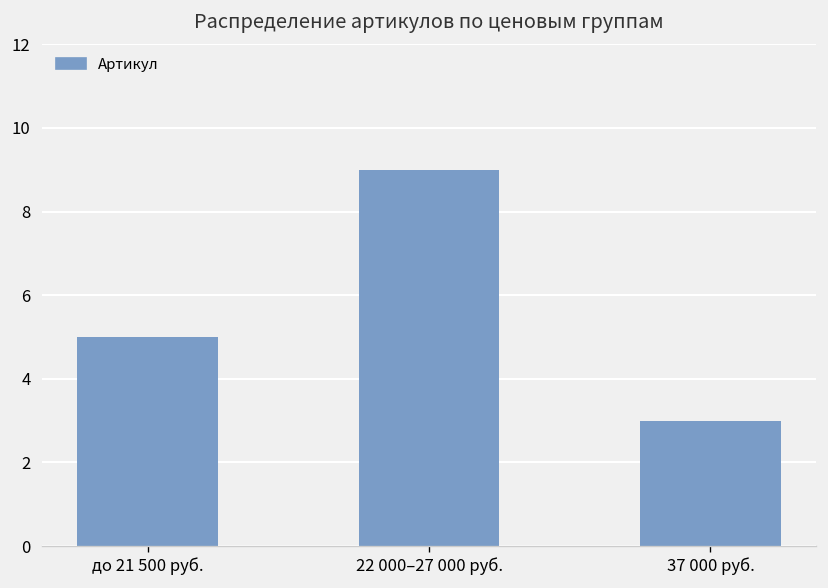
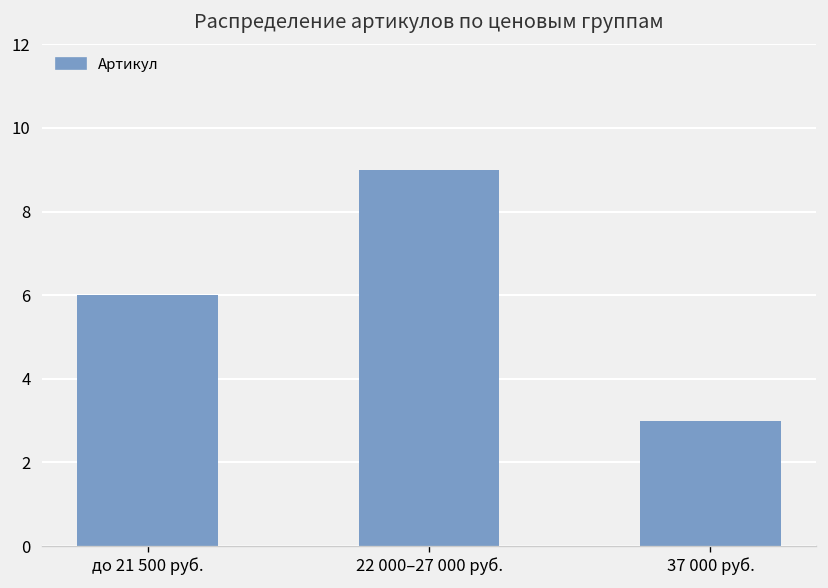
  {
-   "до 21 500 руб.": 5,
+   "до 21 500 руб.": 6,
    "22 000–27 000 руб.": 9,
    "37 000 руб.": 3
  }
